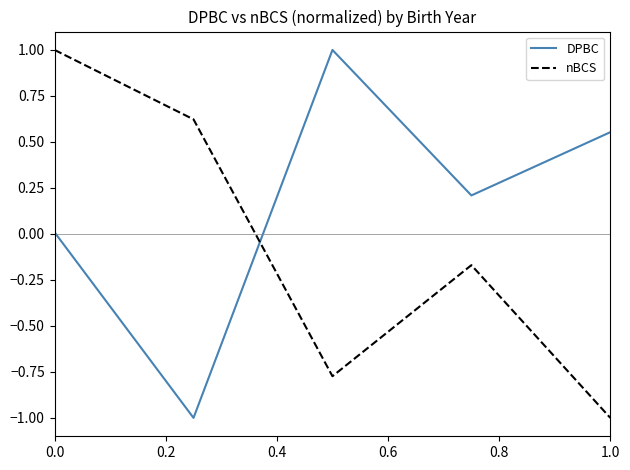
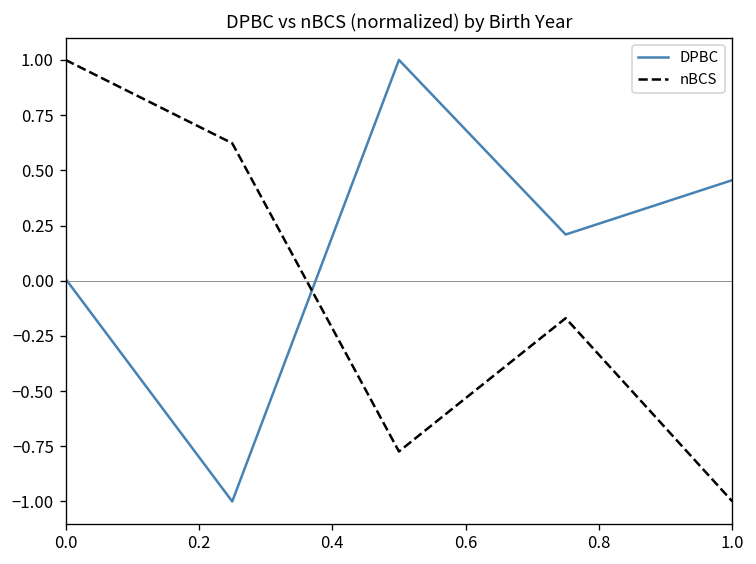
  {
    "DPBC": {
      "0.0": 0.01,
-     "1.0": 0.55
+     "1.0": 0.46
    },
    "nBCS": {
      "0.0": 1.00,
      "1.0": -1.00
    }
  }
